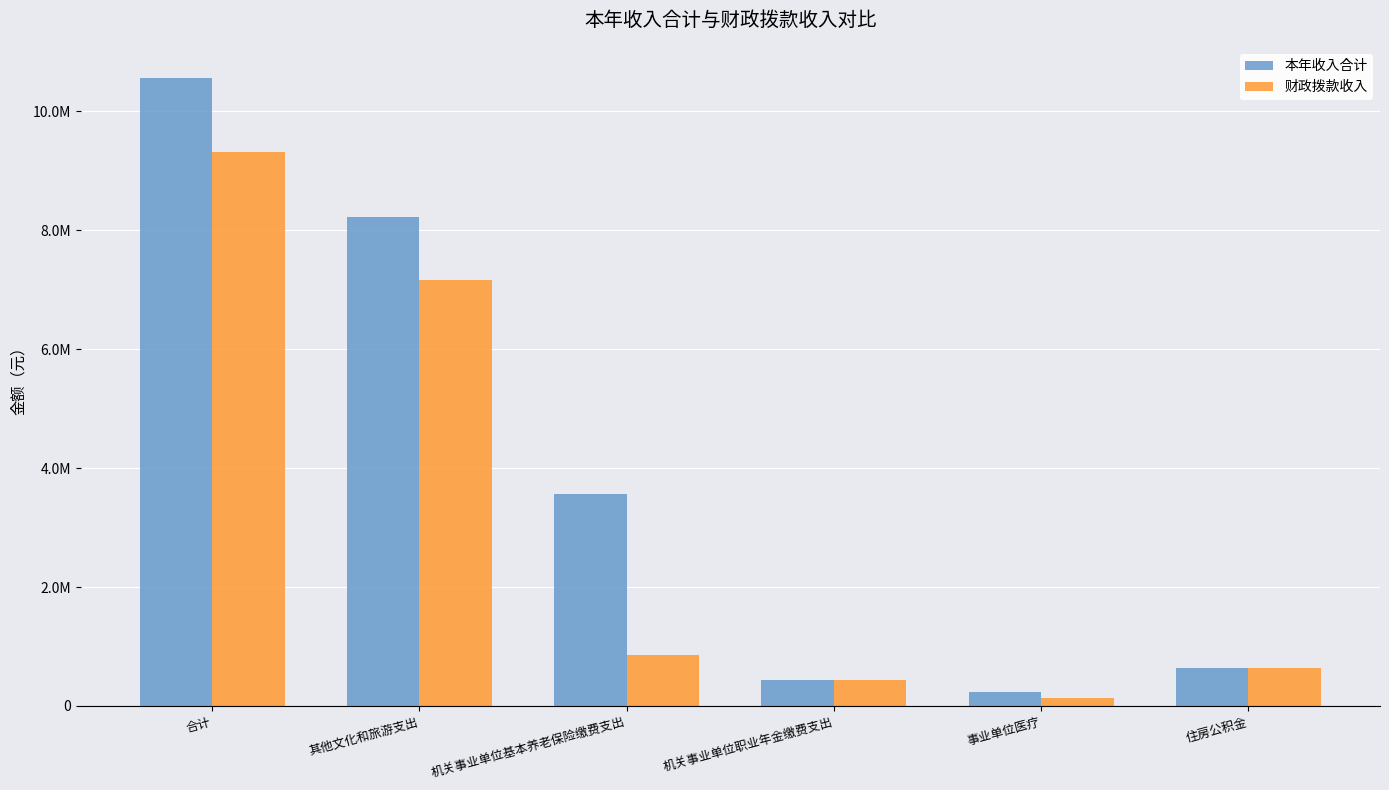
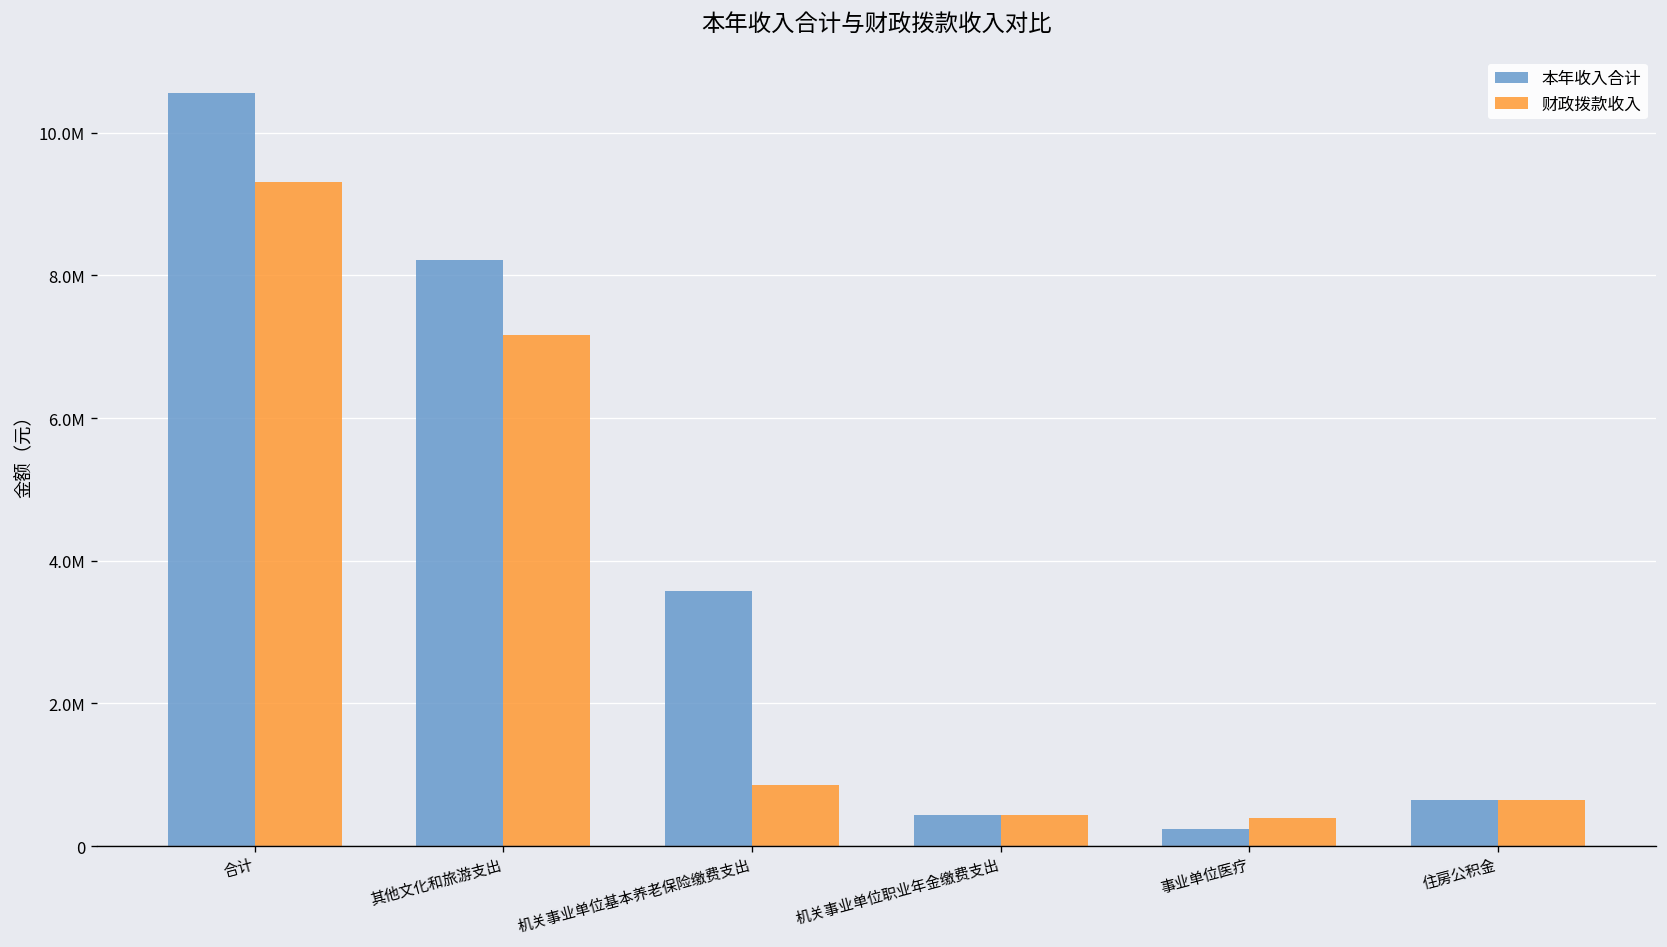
  {
    "本年收入合计": {
      "合计": 10600000,
      "其他文化和旅游支出": 8200000,
      "机关事业单位基本养老保险缴费支出": 3600000,
      "机关事业单位职业年金缴费支出": 400000,
      "事业单位医疗": 200000,
      "住房公积金": 600000
    },
    "财政拨款收入": {
      "合计": 9300000,
      "其他文化和旅游支出": 7200000,
      "机关事业单位基本养老保险缴费支出": 900000,
      "机关事业单位职业年金缴费支出": 400000,
-     "事业单位医疗": 100000,
+     "事业单位医疗": 400000,
      "住房公积金": 600000
    }
  }
